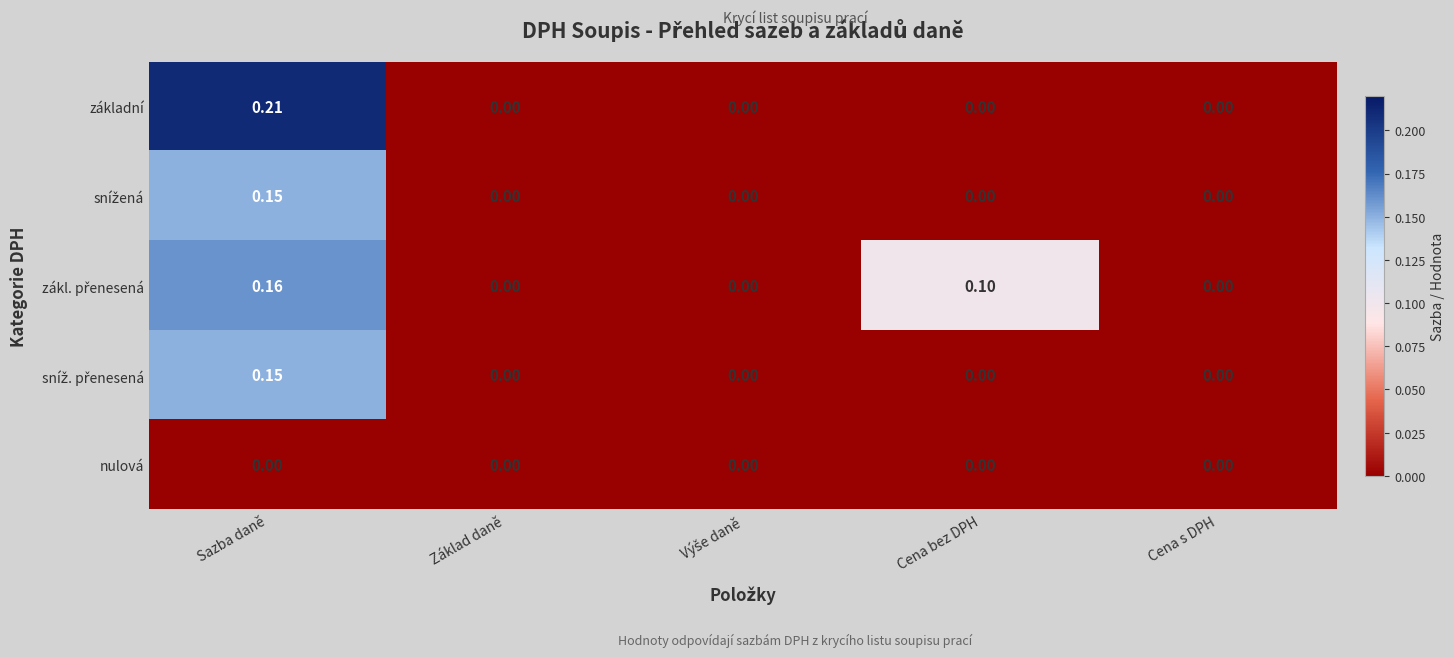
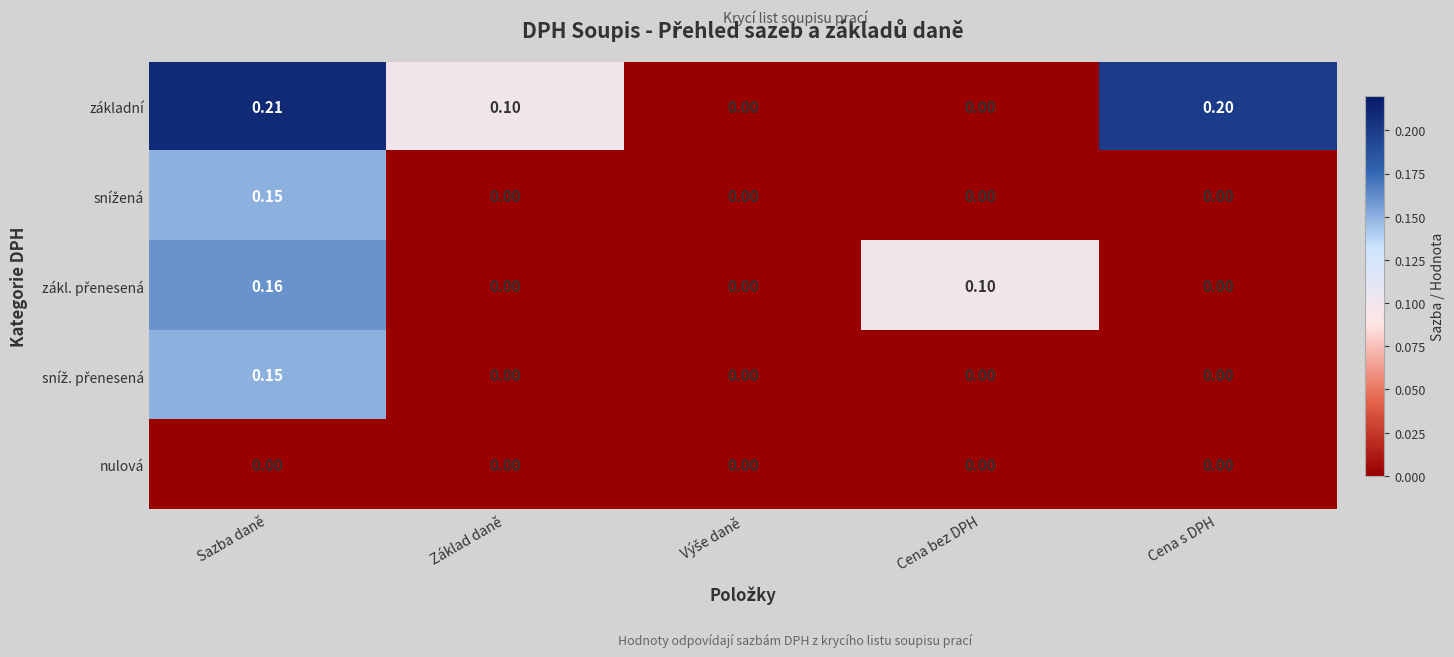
  {
    "základní": {
      "Sazba daně": 0.21,
-     "Základ daně": 0.00,
+     "Základ daně": 0.10,
      "Výše daně": 0.00,
      "Cena bez DPH": 0.00,
-     "Cena s DPH": 0.00
+     "Cena s DPH": 0.20
    },
    "snížená": {
      "Sazba daně": 0.15,
      "Základ daně": 0.00,
      "Výše daně": 0.00,
      "Cena bez DPH": 0.00,
      "Cena s DPH": 0.00
    },
    "zákl. přenesená": {
      "Sazba daně": 0.16,
      "Základ daně": 0.00,
      "Výše daně": 0.00,
      "Cena bez DPH": 0.10,
      "Cena s DPH": 0.00
    },
    "sníž. přenesená": {
      "Sazba daně": 0.15,
      "Základ daně": 0.00,
      "Výše daně": 0.00,
      "Cena bez DPH": 0.00,
      "Cena s DPH": 0.00
    },
    "nulová": {
      "Sazba daně": 0.00,
      "Základ daně": 0.00,
      "Výše daně": 0.00,
      "Cena bez DPH": 0.00,
      "Cena s DPH": 0.00
    }
  }
